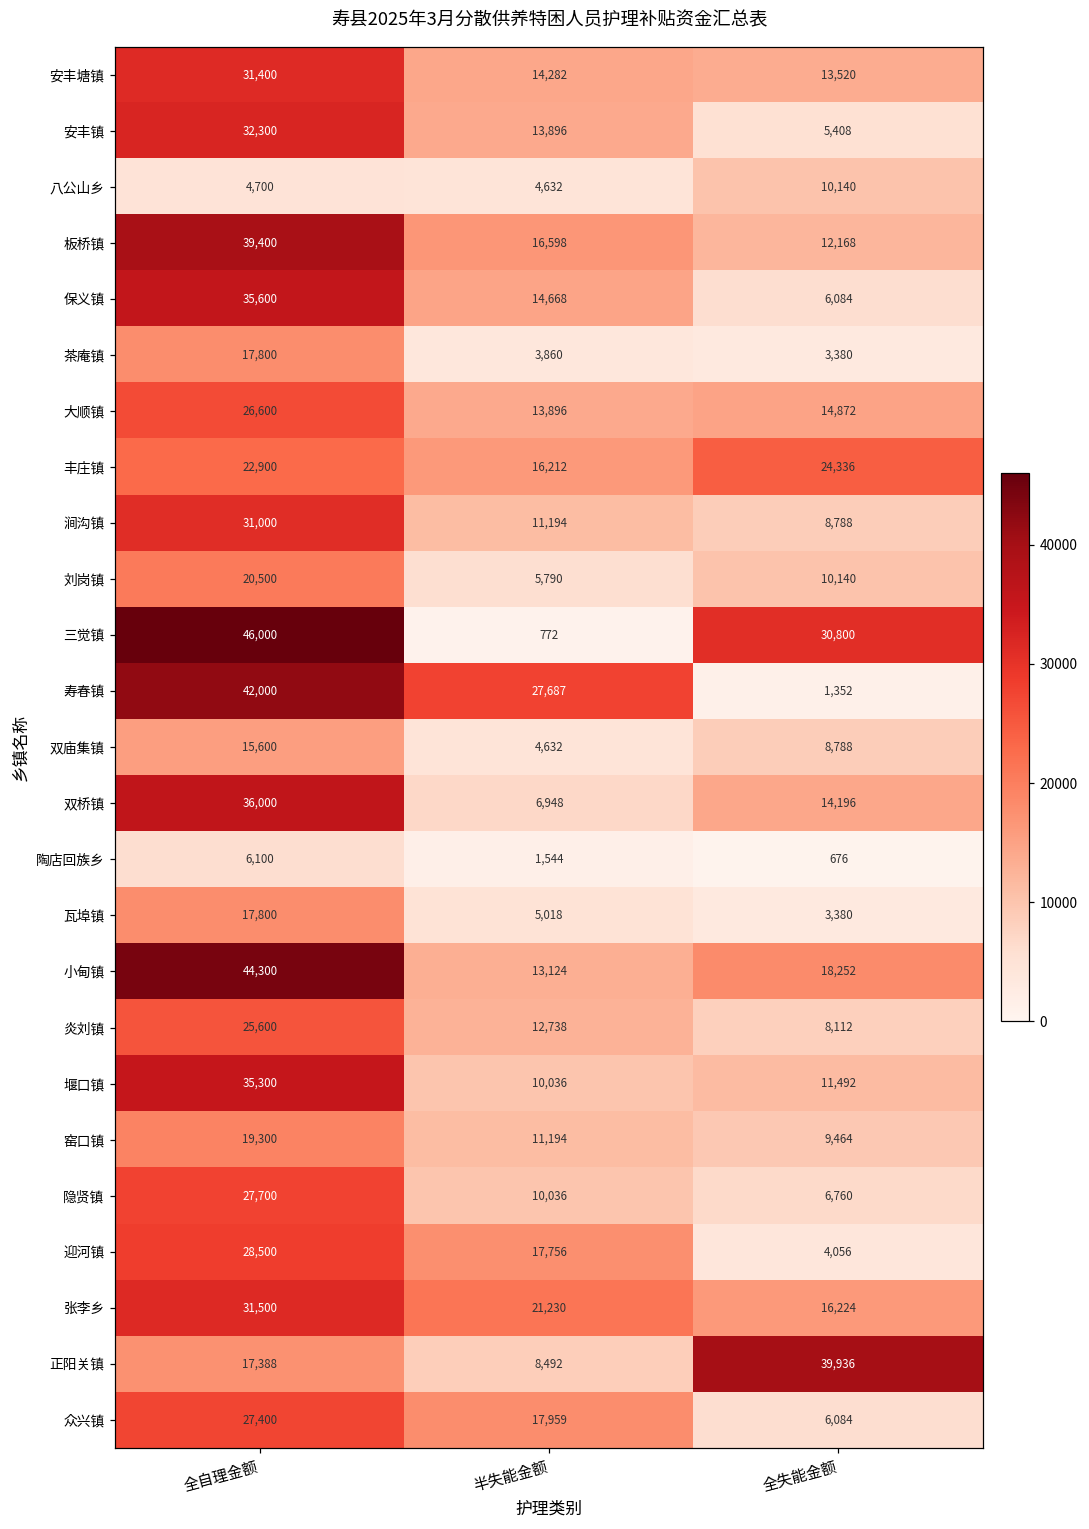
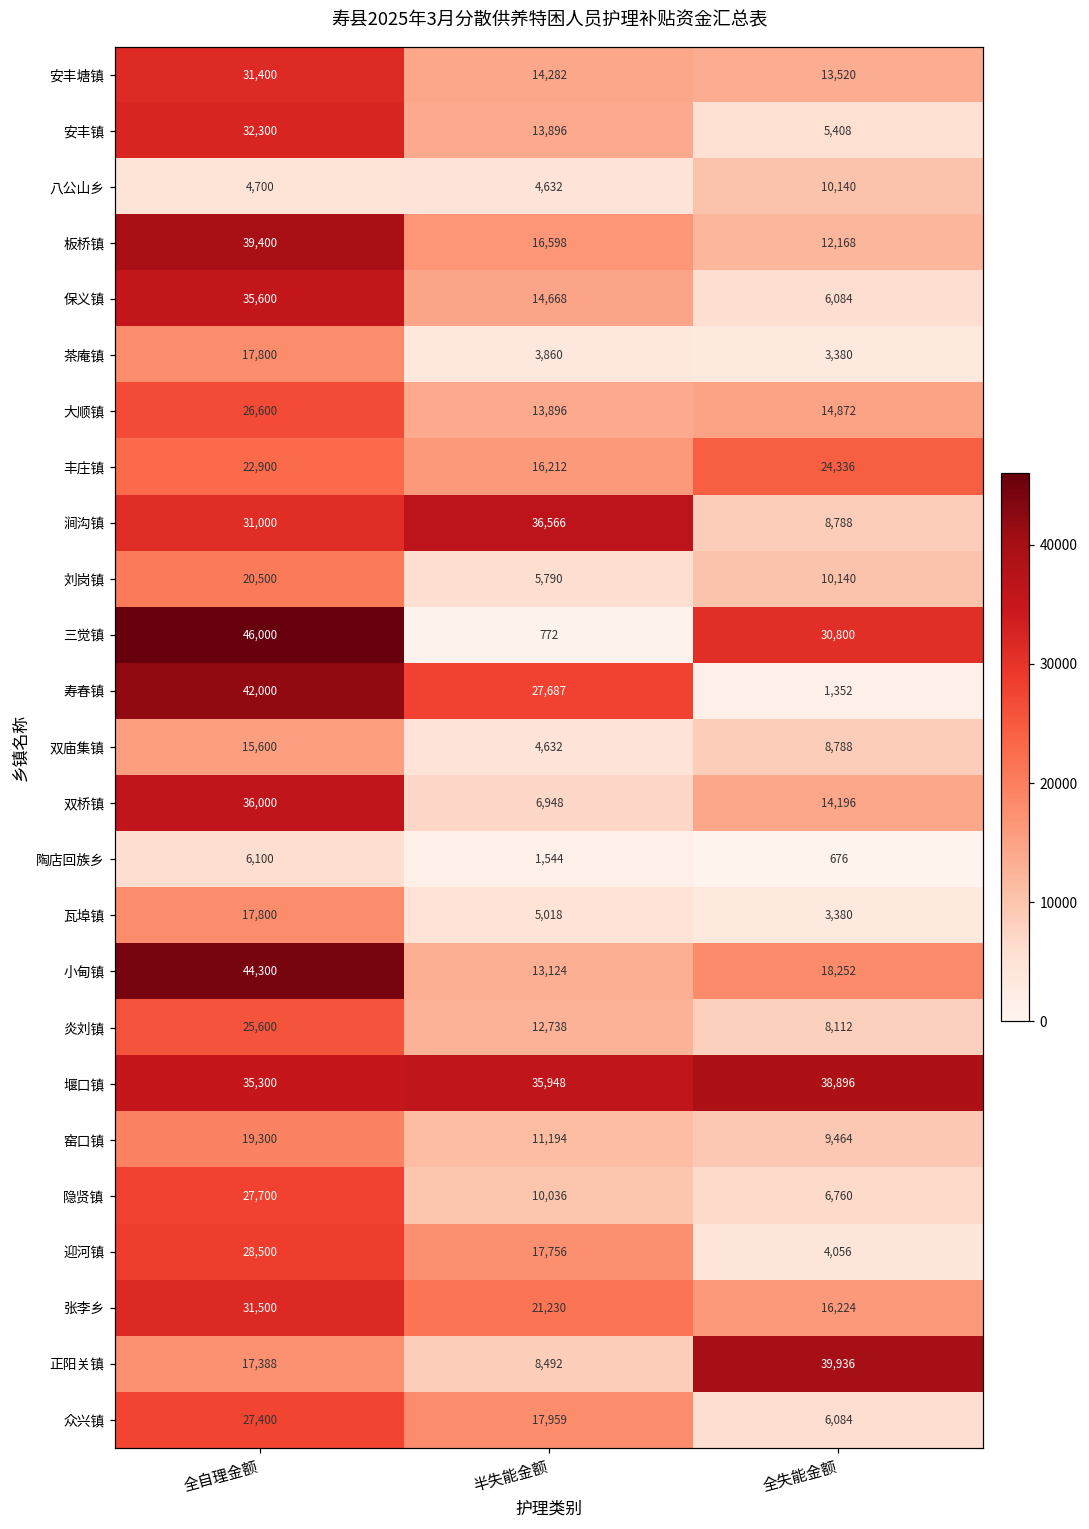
  {
    "安丰塘镇": {
      "全自理金额": "31,400",
      "半失能金额": "14,282",
      "全失能金额": "13,520"
    },
    "安丰镇": {
      "全自理金额": "32,300",
      "半失能金额": "13,896",
      "全失能金额": "5,408"
    },
    "八公山乡": {
      "全自理金额": "4,700",
      "半失能金额": "4,632",
      "全失能金额": "10,140"
    },
    "板桥镇": {
      "全自理金额": "39,400",
      "半失能金额": "16,598",
      "全失能金额": "12,168"
    },
    "保义镇": {
      "全自理金额": "35,600",
      "半失能金额": "14,668",
      "全失能金额": "6,084"
    },
    "茶庵镇": {
      "全自理金额": "17,800",
      "半失能金额": "3,860",
      "全失能金额": "3,380"
    },
    "大顺镇": {
      "全自理金额": "26,600",
      "半失能金额": "13,896",
      "全失能金额": "14,872"
    },
    "丰庄镇": {
      "全自理金额": "22,900",
      "半失能金额": "16,212",
      "全失能金额": "24,336"
    },
    "涧沟镇": {
      "全自理金额": "31,000",
-     "半失能金额": "11,194",
+     "半失能金额": "36,566",
      "全失能金额": "8,788"
    },
    "刘岗镇": {
      "全自理金额": "20,500",
      "半失能金额": "5,790",
      "全失能金额": "10,140"
    },
    "三觉镇": {
      "全自理金额": "46,000",
      "半失能金额": "772",
      "全失能金额": "30,800"
    },
    "寿春镇": {
      "全自理金额": "42,000",
      "半失能金额": "27,687",
      "全失能金额": "1,352"
    },
    "双庙集镇": {
      "全自理金额": "15,600",
      "半失能金额": "4,632",
      "全失能金额": "8,788"
    },
    "双桥镇": {
      "全自理金额": "36,000",
      "半失能金额": "6,948",
      "全失能金额": "14,196"
    },
    "陶店回族乡": {
      "全自理金额": "6,100",
      "半失能金额": "1,544",
      "全失能金额": "676"
    },
    "瓦埠镇": {
      "全自理金额": "17,800",
      "半失能金额": "5,018",
      "全失能金额": "3,380"
    },
    "小甸镇": {
      "全自理金额": "44,300",
      "半失能金额": "13,124",
      "全失能金额": "18,252"
    },
    "炎刘镇": {
      "全自理金额": "25,600",
      "半失能金额": "12,738",
      "全失能金额": "8,112"
    },
    "堰口镇": {
      "全自理金额": "35,300",
-     "半失能金额": "10,036",
-     "全失能金额": "11,492"
+     "半失能金额": "35,948",
+     "全失能金额": "38,896"
    },
    "窑口镇": {
      "全自理金额": "19,300",
      "半失能金额": "11,194",
      "全失能金额": "9,464"
    },
    "隐贤镇": {
      "全自理金额": "27,700",
      "半失能金额": "10,036",
      "全失能金额": "6,760"
    },
    "迎河镇": {
      "全自理金额": "28,500",
      "半失能金额": "17,756",
      "全失能金额": "4,056"
    },
    "张李乡": {
      "全自理金额": "31,500",
      "半失能金额": "21,230",
      "全失能金额": "16,224"
    },
    "正阳关镇": {
      "全自理金额": "17,388",
      "半失能金额": "8,492",
      "全失能金额": "39,936"
    },
    "众兴镇": {
      "全自理金额": "27,400",
      "半失能金额": "17,959",
      "全失能金额": "6,084"
    }
  }
